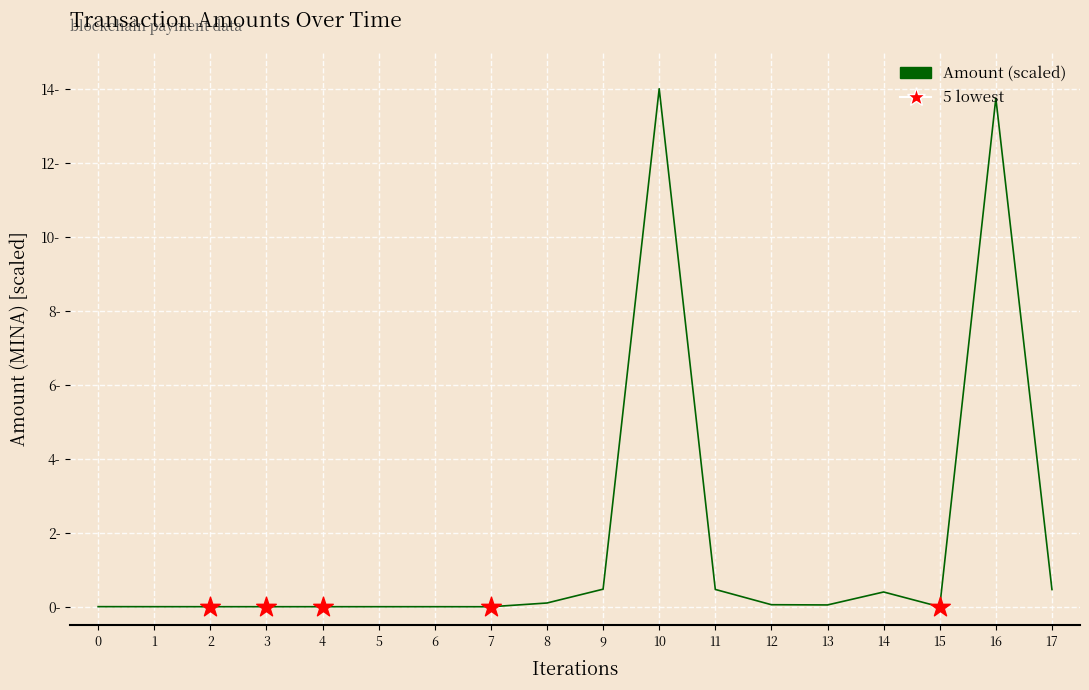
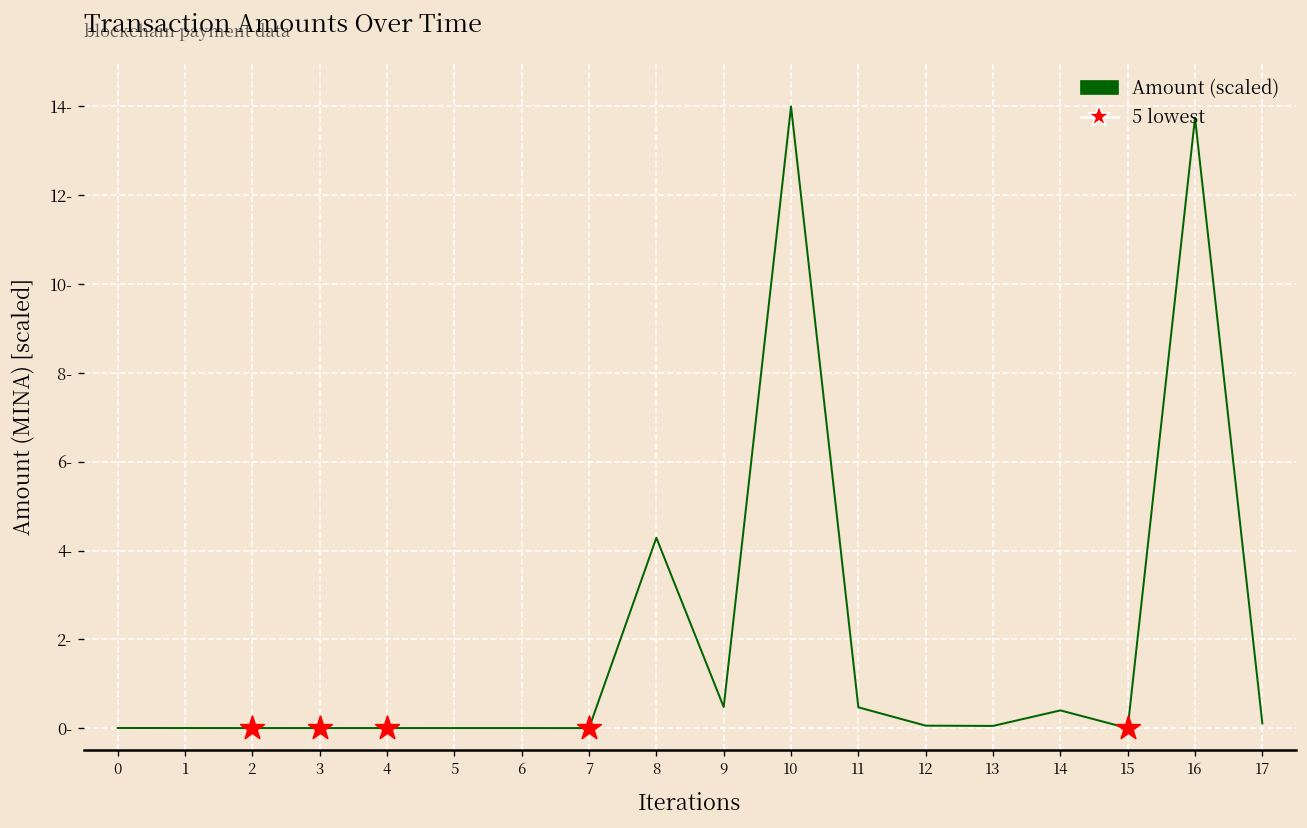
  {
    "Amount (scaled)": {
      "0": "0.0-",
      "1": "0.0-",
      "5": "0.0-",
      "6": "0.0-",
-     "8": "0.1-",
+     "8": "4.3-",
      "9": "0.5-",
      "10": "14.0-",
      "11": "0.5-",
      "12": "0.1-",
      "13": "0.0-",
      "14": "0.4-",
      "16": "13.7-",
-     "17": "0.5-"
+     "17": "0.1-"
    }
  }
